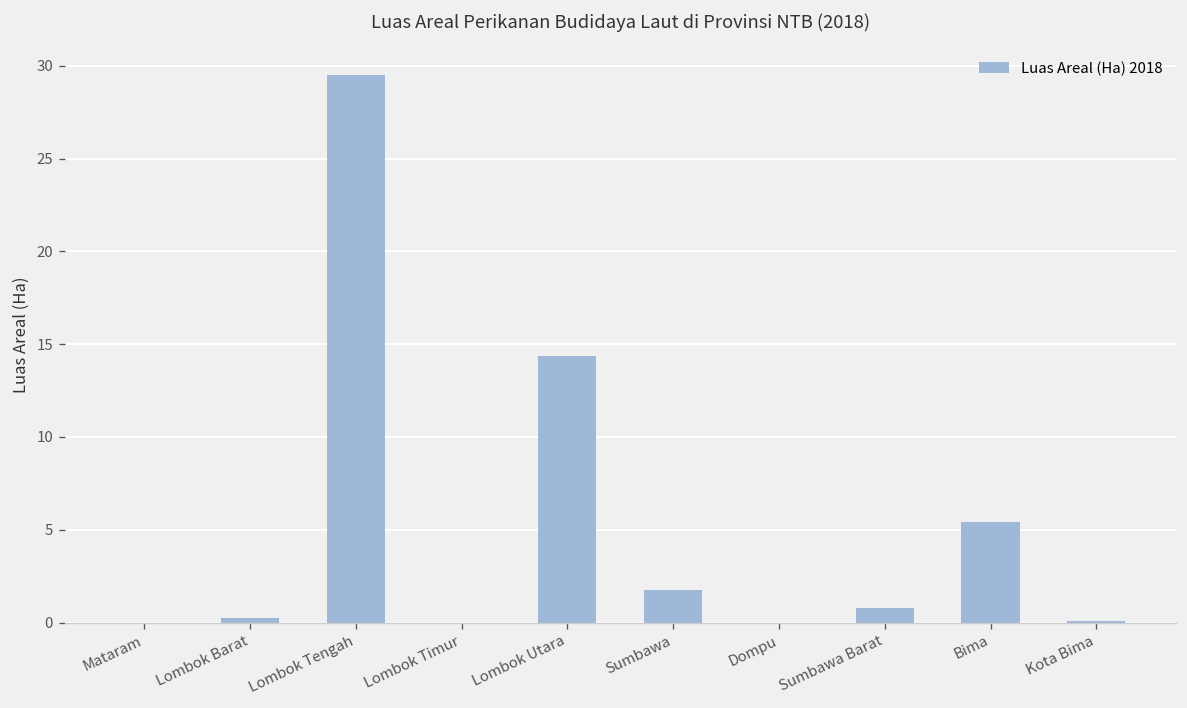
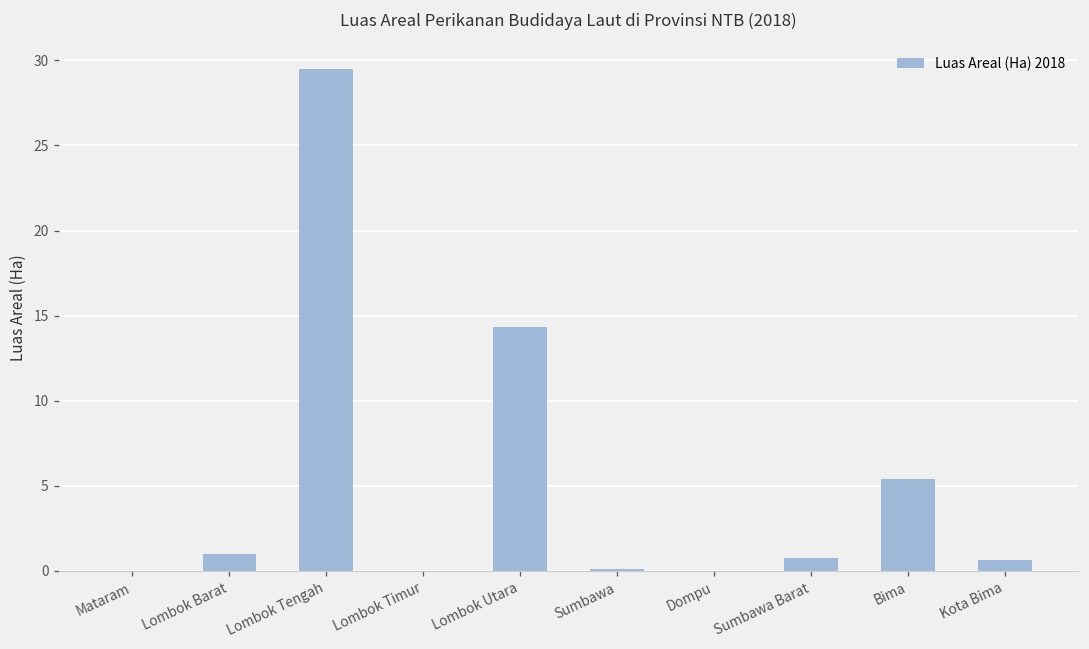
  {
    "Mataram": 0.0,
-   "Lombok Barat": 0.2,
+   "Lombok Barat": 1.0,
    "Lombok Tengah": 29.5,
    "Lombok Timur": 0.0,
    "Lombok Utara": 14.3,
-   "Sumbawa": 1.7,
+   "Sumbawa": 0.1,
    "Dompu": 0.0,
    "Sumbawa Barat": 0.8,
    "Bima": 5.4,
-   "Kota Bima": 0.1
+   "Kota Bima": 0.6
  }
